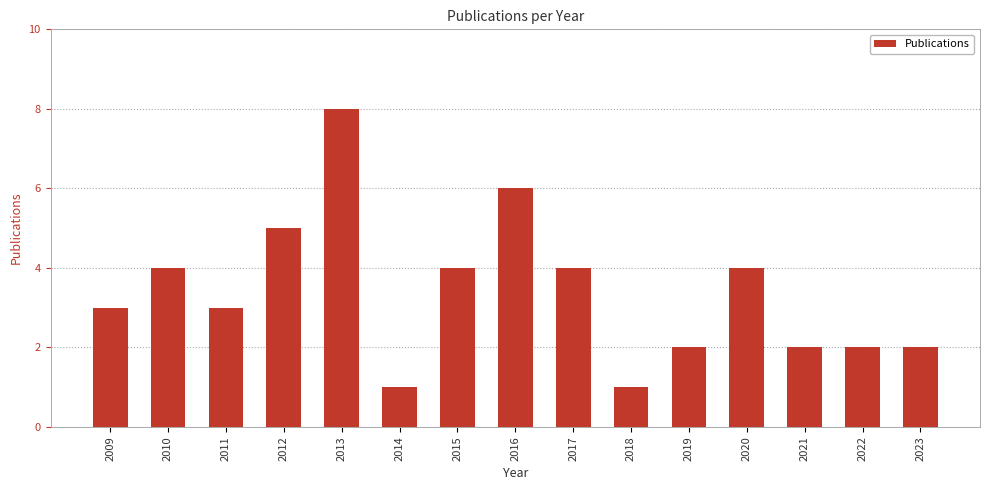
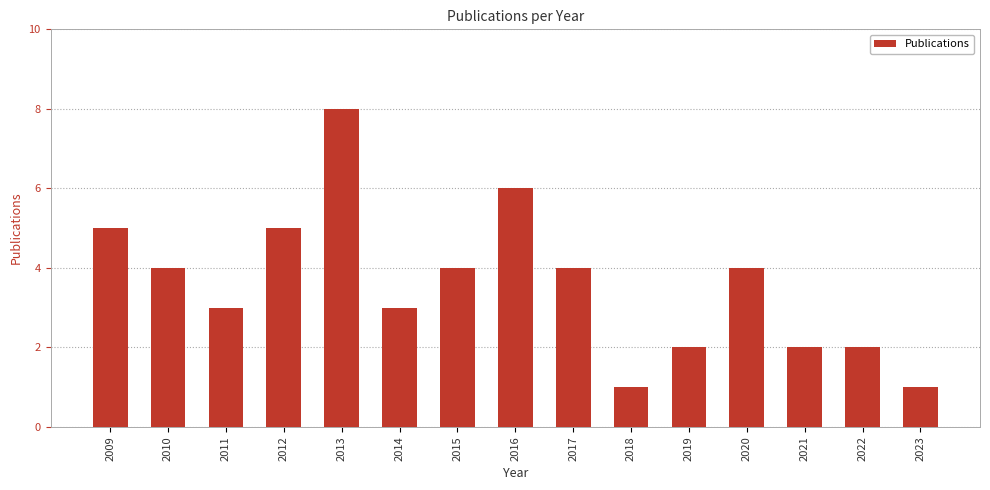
  {
-   "2009": 3,
+   "2009": 5,
    "2010": 4,
    "2011": 3,
    "2012": 5,
    "2013": 8,
-   "2014": 1,
+   "2014": 3,
    "2015": 4,
    "2016": 6,
    "2017": 4,
    "2018": 1,
    "2019": 2,
    "2020": 4,
    "2021": 2,
    "2022": 2,
-   "2023": 2
+   "2023": 1
  }
